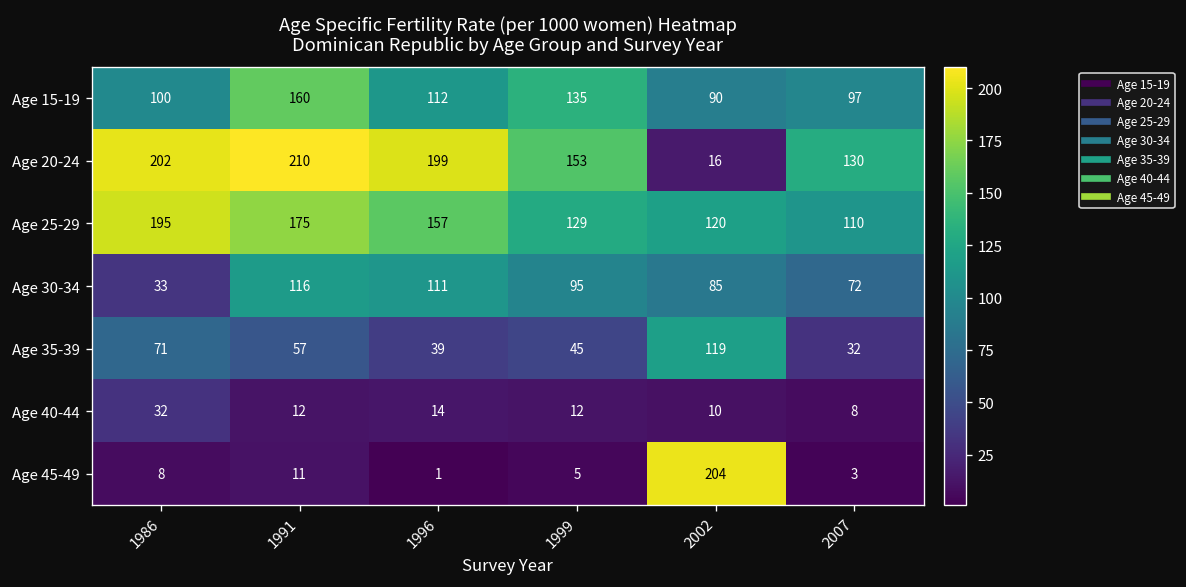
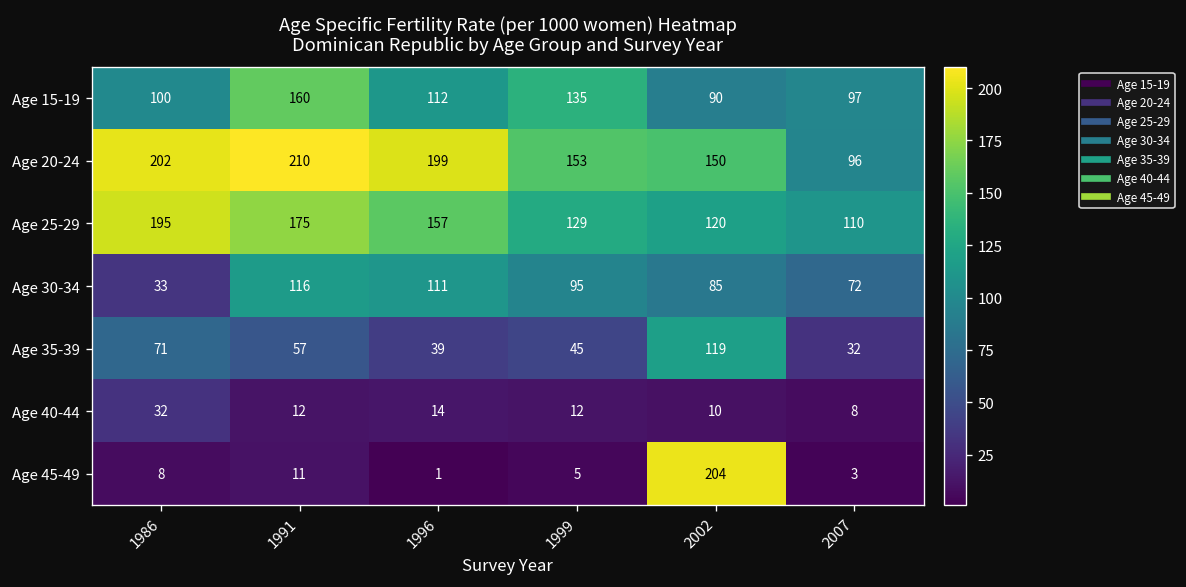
  {
    "Age 15-19": {
      "1986": 100,
      "1991": 160,
      "1996": 112,
      "1999": 135,
      "2002": 90,
      "2007": 97
    },
    "Age 20-24": {
      "1986": 202,
      "1991": 210,
      "1996": 199,
      "1999": 153,
-     "2002": 16,
-     "2007": 130
+     "2002": 150,
+     "2007": 96
    },
    "Age 25-29": {
      "1986": 195,
      "1991": 175,
      "1996": 157,
      "1999": 129,
      "2002": 120,
      "2007": 110
    },
    "Age 30-34": {
      "1986": 33,
      "1991": 116,
      "1996": 111,
      "1999": 95,
      "2002": 85,
      "2007": 72
    },
    "Age 35-39": {
      "1986": 71,
      "1991": 57,
      "1996": 39,
      "1999": 45,
      "2002": 119,
      "2007": 32
    },
    "Age 40-44": {
      "1986": 32,
      "1991": 12,
      "1996": 14,
      "1999": 12,
      "2002": 10,
      "2007": 8
    },
    "Age 45-49": {
      "1986": 8,
      "1991": 11,
      "1996": 1,
      "1999": 5,
      "2002": 204,
      "2007": 3
    }
  }
